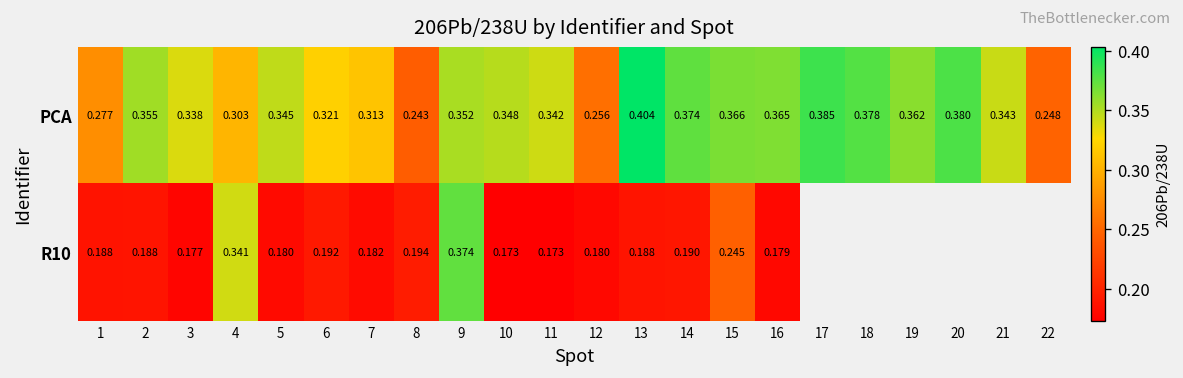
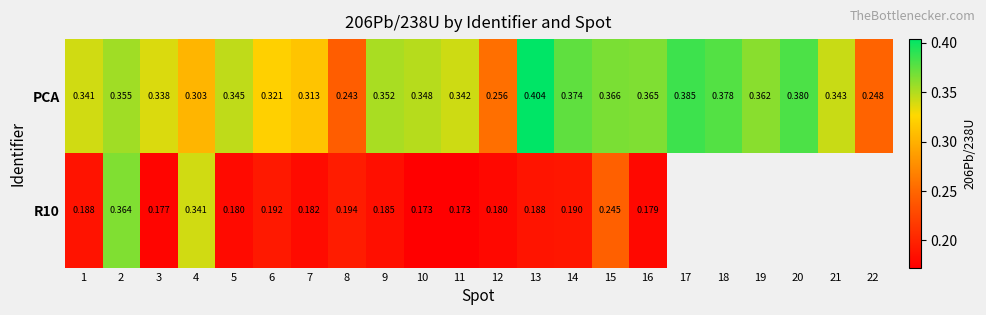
  {
    "PCA": {
-     "1": 0.277,
+     "1": 0.341,
      "2": 0.355,
      "3": 0.338,
      "4": 0.303,
      "5": 0.345,
      "6": 0.321,
      "7": 0.313,
      "8": 0.243,
      "9": 0.352,
      "10": 0.348,
      "11": 0.342,
      "12": 0.256,
      "13": 0.404,
      "14": 0.374,
      "15": 0.366,
      "16": 0.365,
      "17": 0.385,
      "18": 0.378,
      "19": 0.362,
      "20": 0.380,
      "21": 0.343,
      "22": 0.248
    },
    "R10": {
      "1": 0.188,
-     "2": 0.188,
+     "2": 0.364,
      "3": 0.177,
      "4": 0.341,
      "5": 0.180,
      "6": 0.192,
      "7": 0.182,
      "8": 0.194,
-     "9": 0.374,
+     "9": 0.185,
      "10": 0.173,
      "11": 0.173,
      "12": 0.180,
      "13": 0.188,
      "14": 0.190,
      "15": 0.245,
      "16": 0.179
    }
  }
